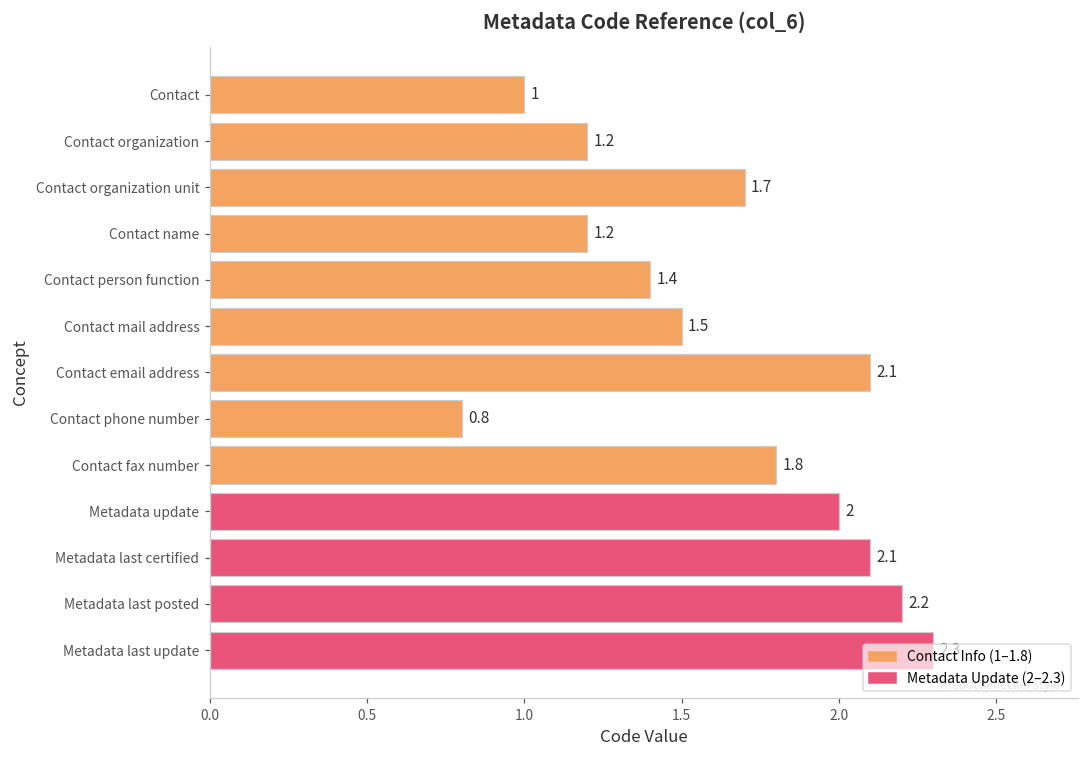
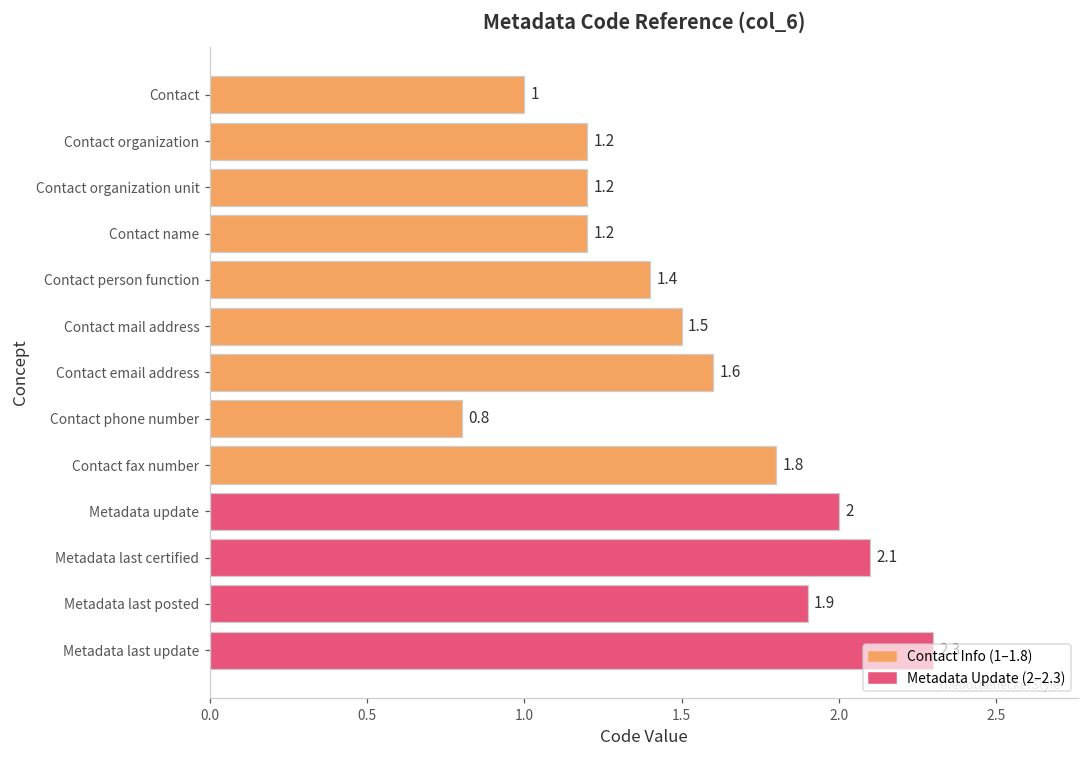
  {
    "Contact": 1,
    "Contact organization": 1.2,
-   "Contact organization unit": 1.7,
+   "Contact organization unit": 1.2,
    "Contact name": 1.2,
    "Contact person function": 1.4,
    "Contact mail address": 1.5,
-   "Contact email address": 2.1,
+   "Contact email address": 1.6,
    "Contact phone number": 0.8,
    "Contact fax number": 1.8,
    "Metadata update": 2,
    "Metadata last certified": 2.1,
-   "Metadata last posted": 2.2
+   "Metadata last posted": 1.9
  }
